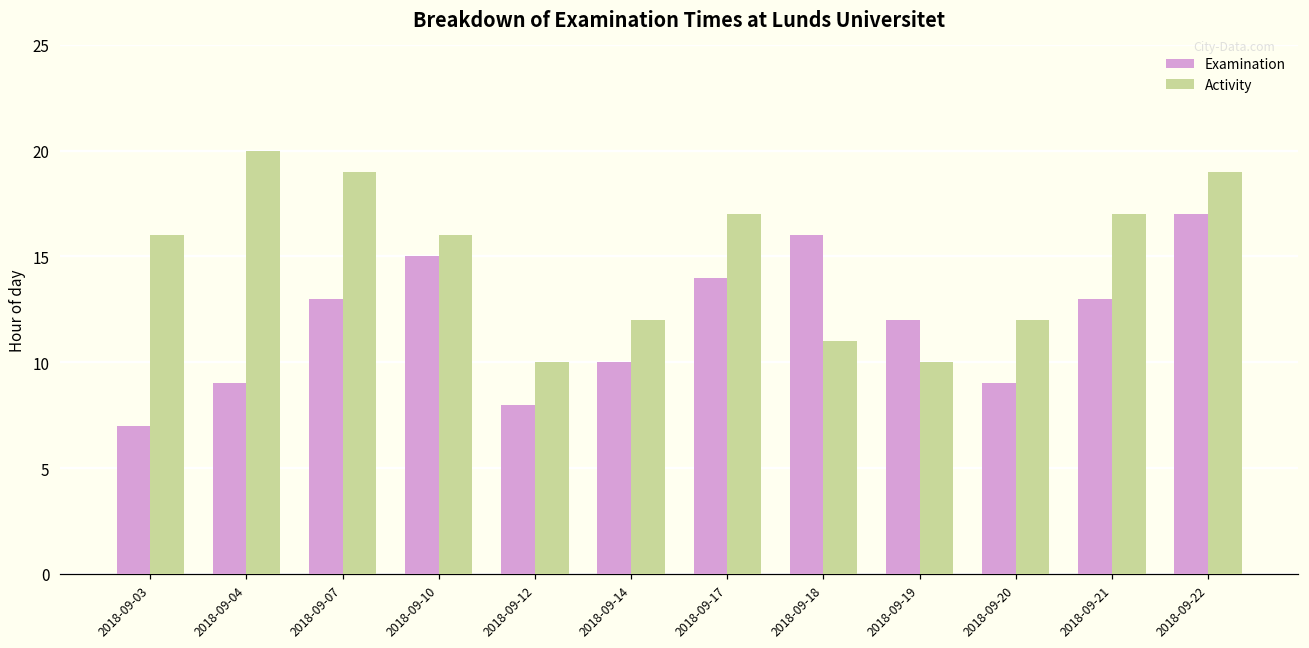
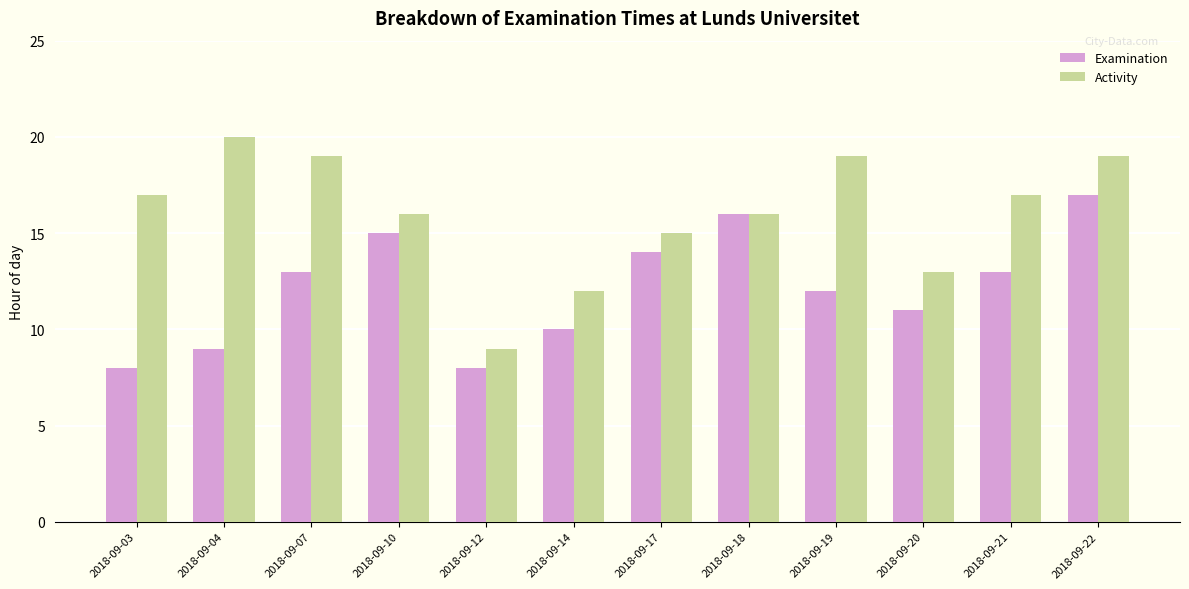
  {
    "Examination": {
-     "2018-09-03": 7,
+     "2018-09-03": 8,
      "2018-09-04": 9,
      "2018-09-07": 13,
      "2018-09-10": 15,
      "2018-09-12": 8,
      "2018-09-14": 10,
      "2018-09-17": 14,
      "2018-09-18": 16,
      "2018-09-19": 12,
-     "2018-09-20": 9,
+     "2018-09-20": 11,
      "2018-09-21": 13,
      "2018-09-22": 17
    },
    "Activity": {
-     "2018-09-03": 16,
+     "2018-09-03": 17,
      "2018-09-04": 20,
      "2018-09-07": 19,
      "2018-09-10": 16,
-     "2018-09-12": 10,
+     "2018-09-12": 9,
      "2018-09-14": 12,
-     "2018-09-17": 17,
-     "2018-09-18": 11,
-     "2018-09-19": 10,
-     "2018-09-20": 12,
+     "2018-09-17": 15,
+     "2018-09-18": 16,
+     "2018-09-19": 19,
+     "2018-09-20": 13,
      "2018-09-21": 17,
      "2018-09-22": 19
    }
  }
